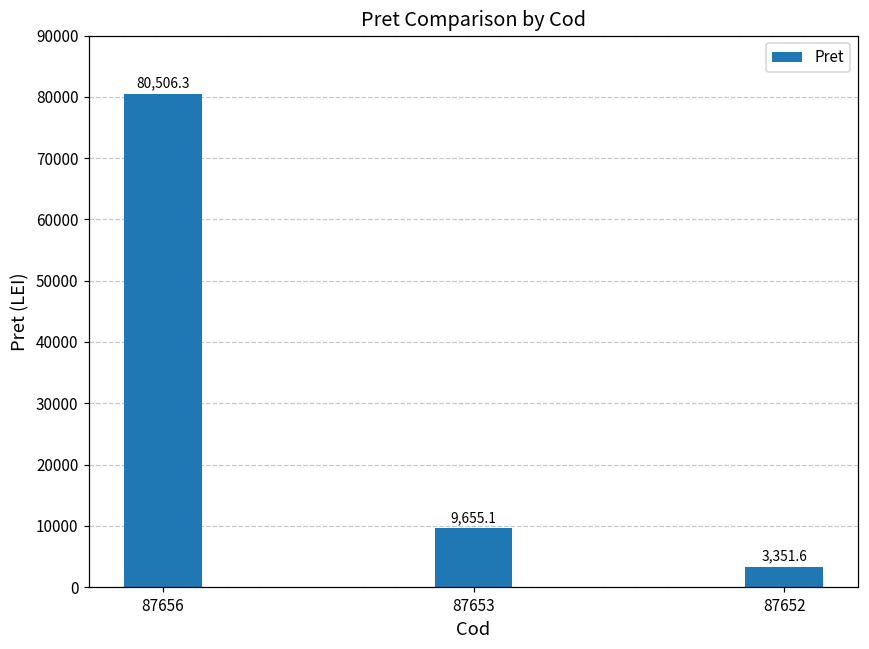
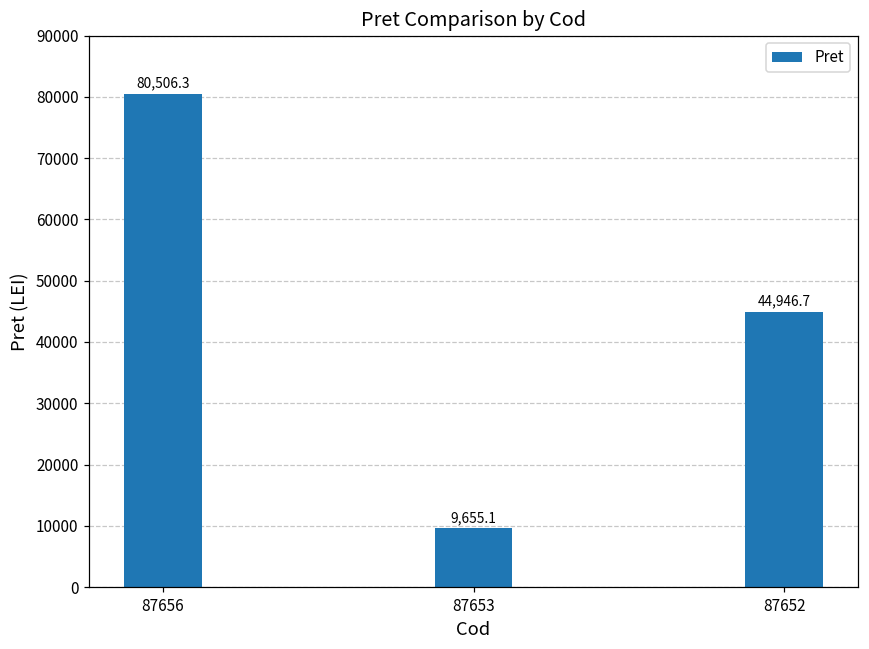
  {
    "87656": "80,506.3",
    "87653": "9,655.1",
-   "87652": "3,351.6"
+   "87652": "44,946.7"
  }
